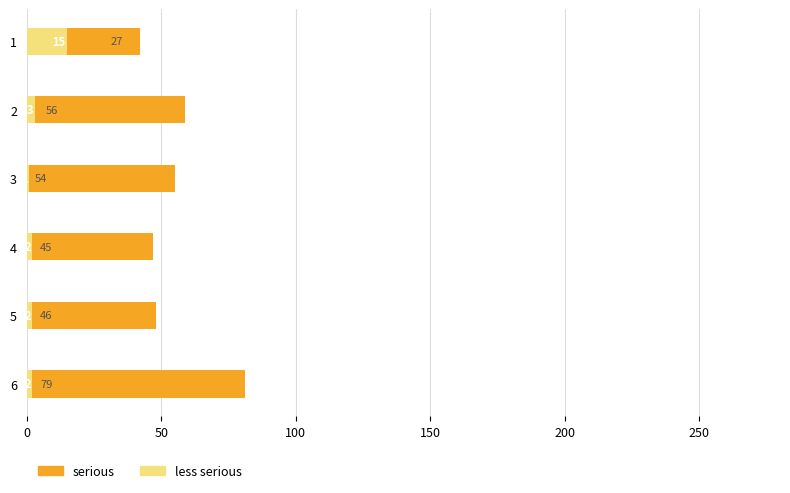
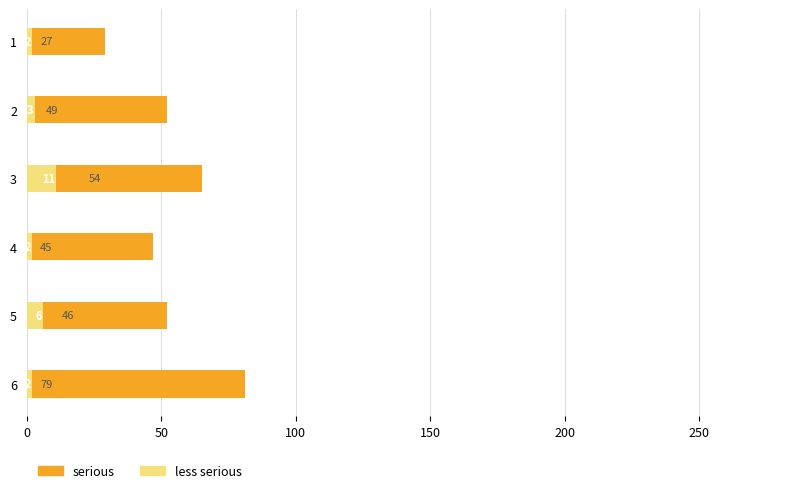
  {
    "less serious": {
-     "1": 15,
-     "3": 1,
+     "1": 2,
+     "3": 11,
      "4": 2,
-     "5": 2,
+     "5": 6,
      "6": 2
    },
    "serious": {
      "1": 27,
-     "2": 56,
+     "2": 49,
      "3": 54,
      "4": 45,
      "5": 46,
      "6": 79
    }
  }
